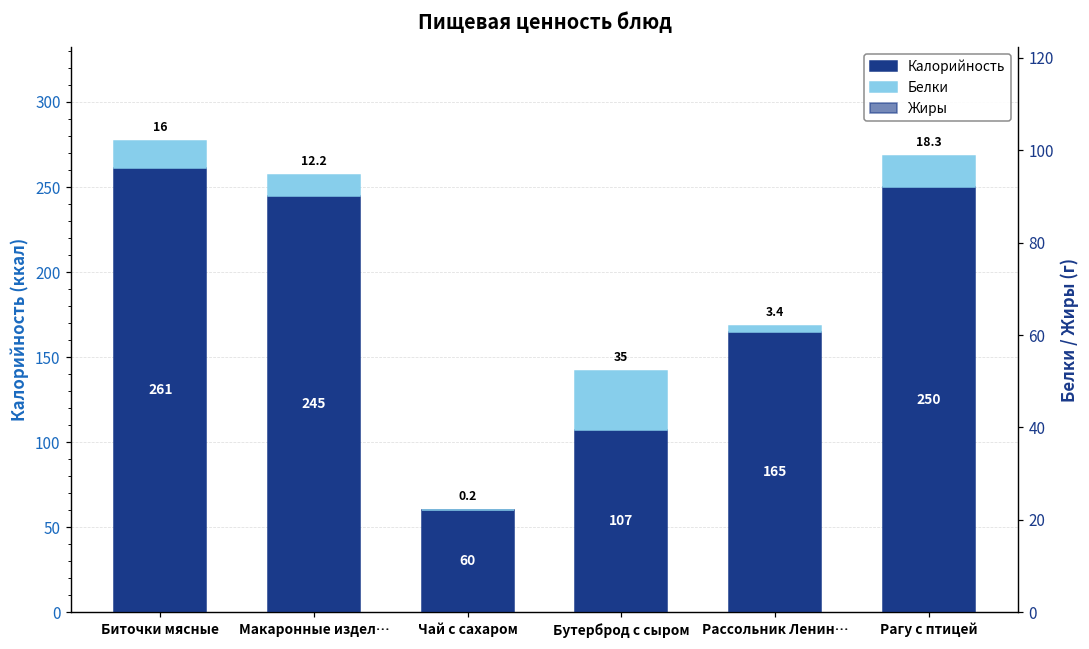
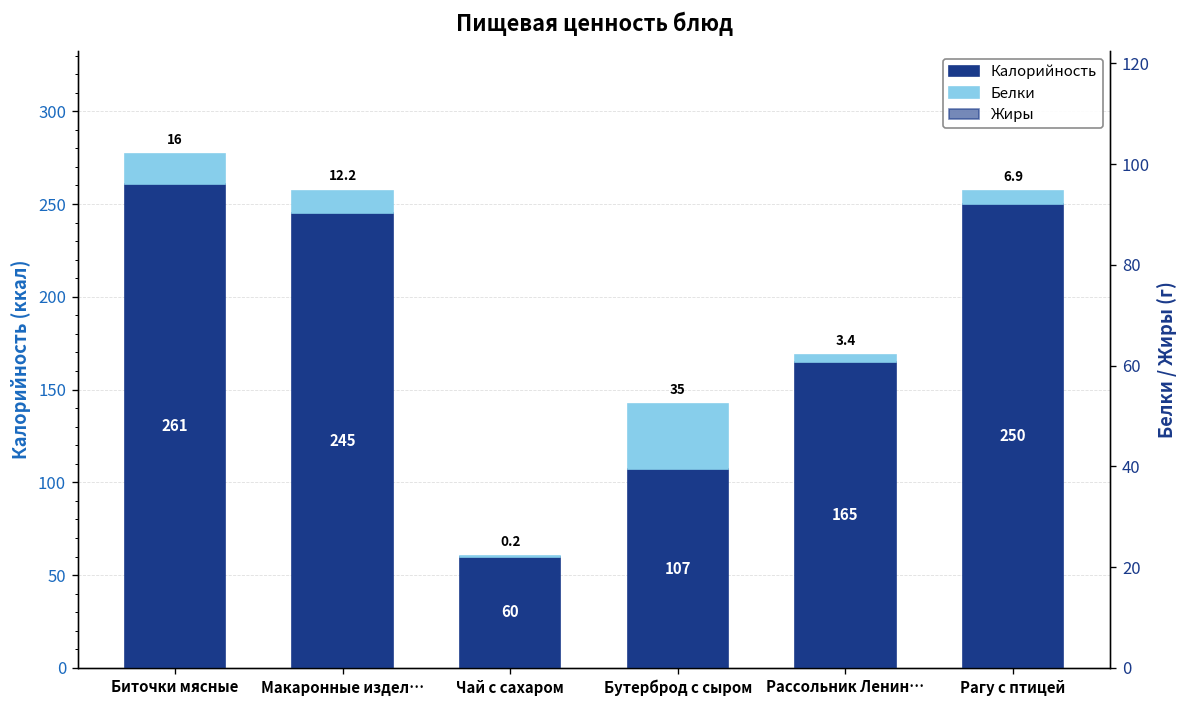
  {
    "Калорийность": {
      "Биточки мясные": 261,
      "Макаронные издел…": 245,
      "Чай с сахаром": 60,
      "Бутерброд с сыром": 107,
      "Рассольник Ленин…": 165,
      "Рагу с птицей": 250
    },
    "Белки": {
      "Биточки мясные": 16,
      "Макаронные издел…": 12.2,
      "Чай с сахаром": 0.2,
      "Бутерброд с сыром": 35,
      "Рассольник Ленин…": 3.4,
-     "Рагу с птицей": 18.3
+     "Рагу с птицей": 6.9
    }
  }
